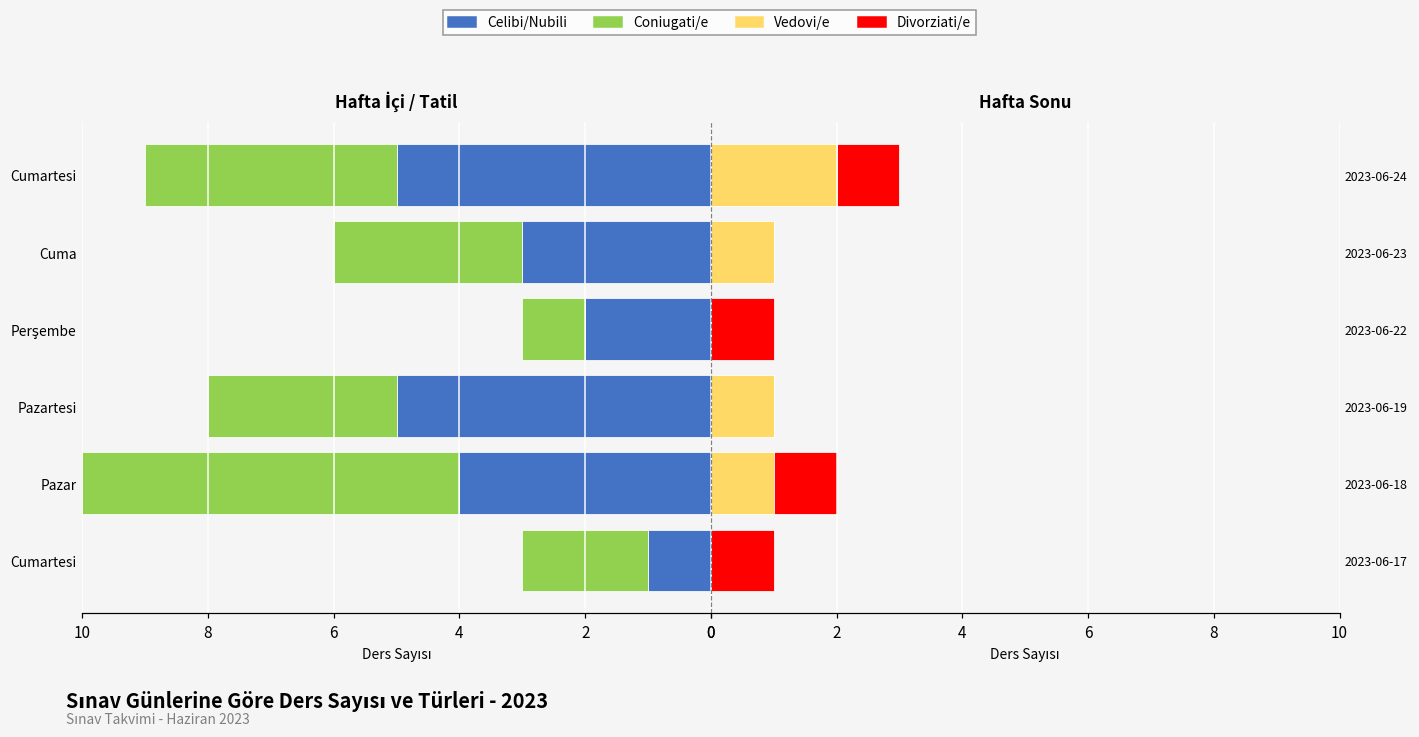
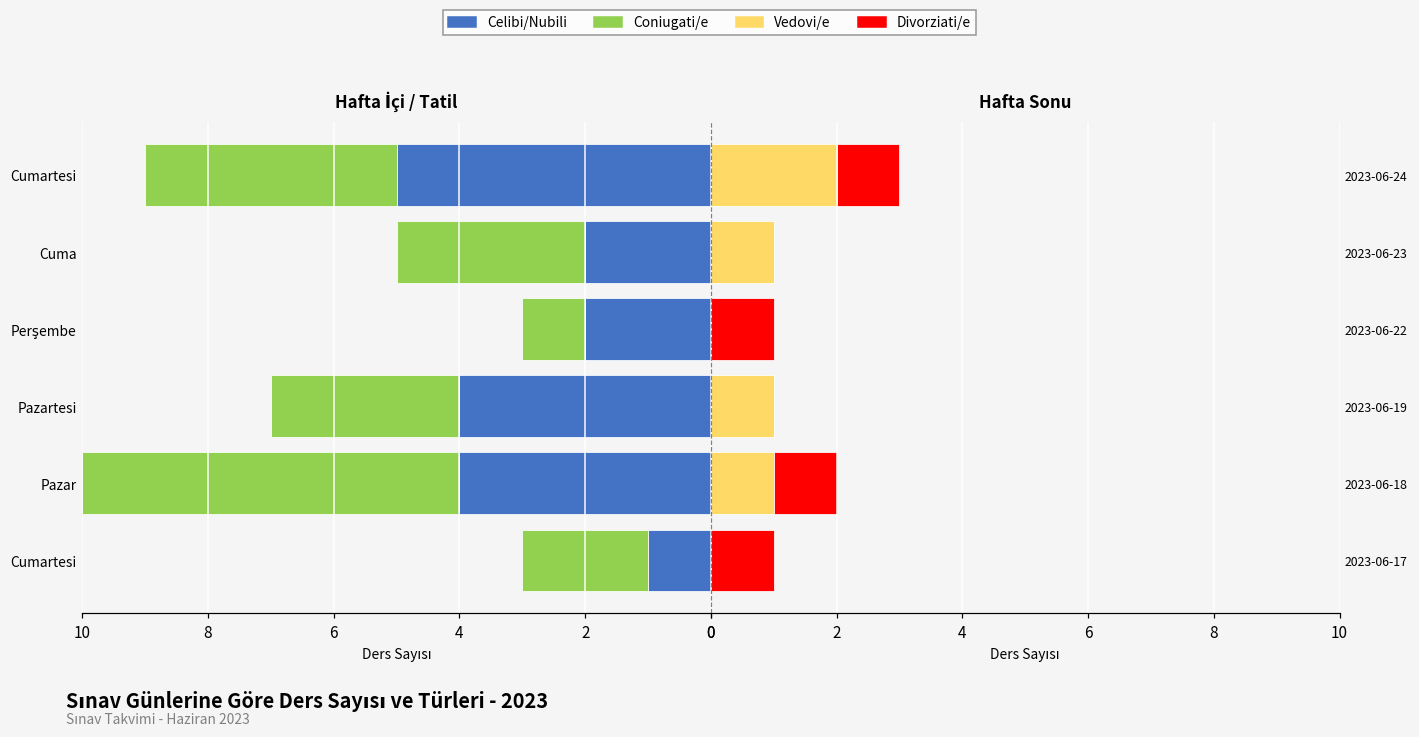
  {
    "Hafta İçi / Tatil": {
      "Celibi/Nubili": {
-       "Cuma": 3,
+       "Cuma": 2,
        "Perşembe": 2,
-       "Pazartesi": 5,
+       "Pazartesi": 4,
        "Pazar": 4
      },
      "Coniugati/e": {
        "Cuma": 3,
        "Perşembe": 1,
        "Pazartesi": 3,
        "Pazar": 6
      }
    },
    "Hafta Sonu": {
      "Vedovi/e": {
        "2023-06-24": 2.0,
        "2023-06-23": 1.0,
        "2023-06-22": 0.0,
        "2023-06-19": 1.0,
        "2023-06-18": 1.0,
        "2023-06-17": 0.0
      }
    }
  }
